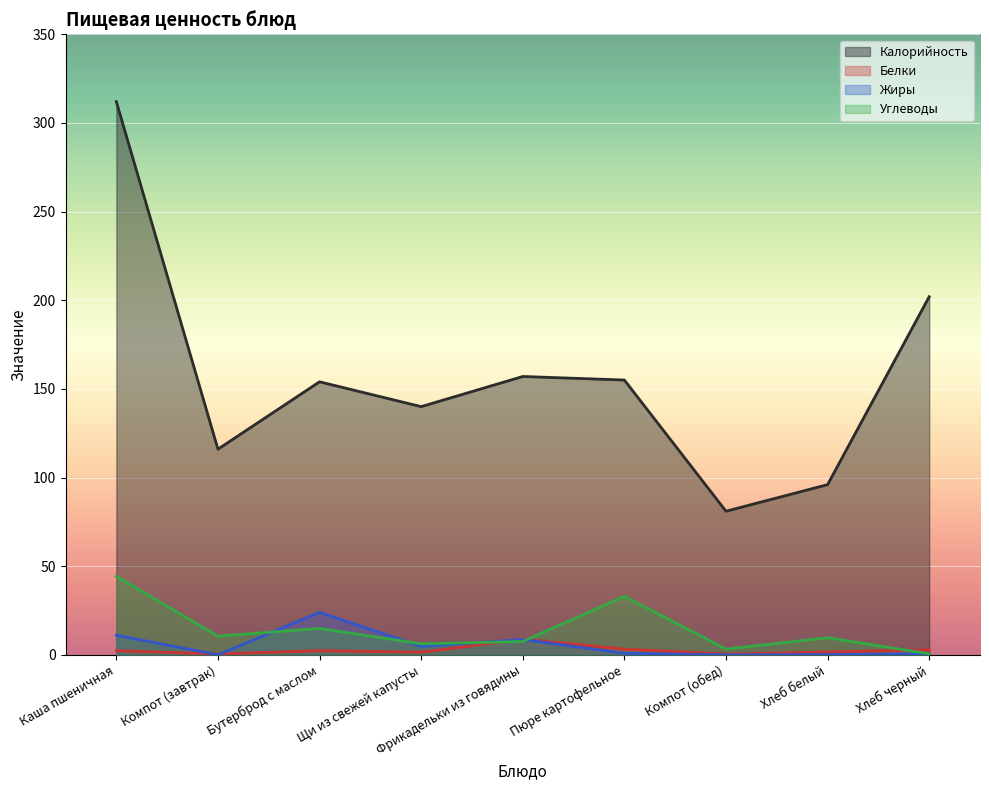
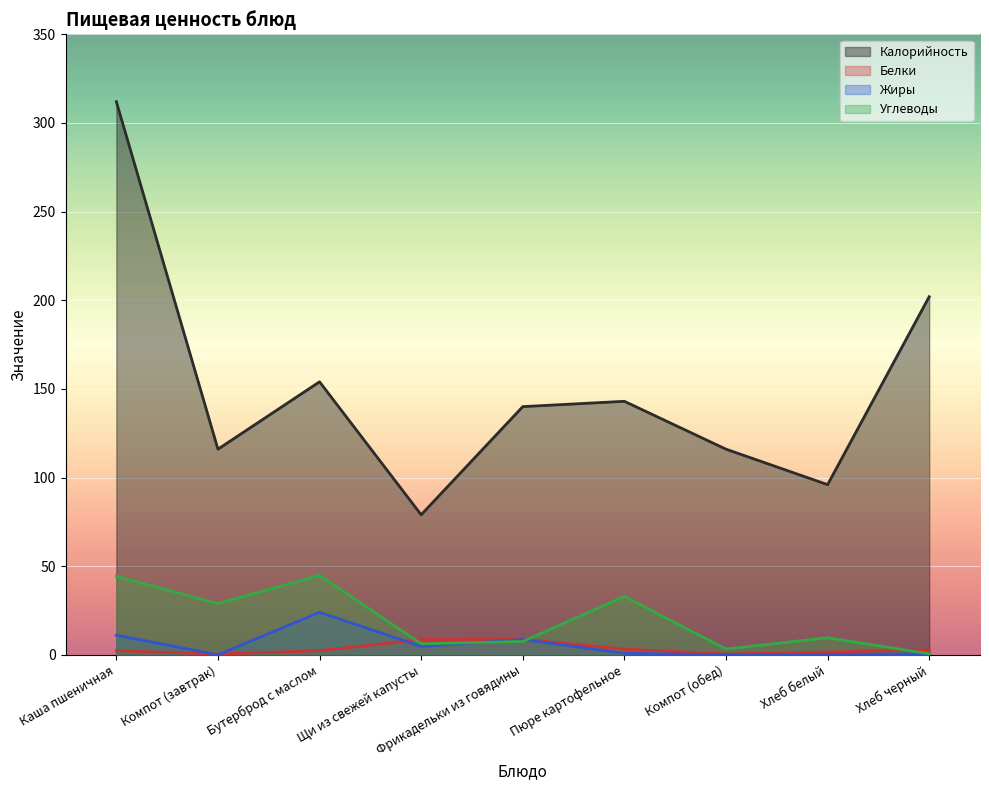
  {
    "Калорийность": {
      "Каша пшеничная": 312,
      "Компот (завтрак)": 116,
      "Бутерброд с маслом": 154,
-     "Щи из свежей капусты": 140,
-     "Фрикадельки из говядины": 157,
-     "Пюре картофельное": 155,
-     "Компот (обед)": 81,
+     "Щи из свежей капусты": 79,
+     "Фрикадельки из говядины": 140,
+     "Пюре картофельное": 143,
+     "Компот (обед)": 116,
      "Хлеб белый": 96,
      "Хлеб черный": 202
    },
    "Белки": {
      "Каша пшеничная": 2,
      "Бутерброд с маслом": 2,
-     "Щи из свежей капусты": 1,
+     "Щи из свежей капусты": 9,
      "Пюре картофельное": 3,
      "Хлеб черный": 3
    },
    "Жиры": {
      "Каша пшеничная": 11,
      "Бутерброд с маслом": 24,
      "Щи из свежей капусты": 5,
      "Пюре картофельное": 1
    },
    "Углеводы": {
      "Каша пшеничная": 44,
-     "Компот (завтрак)": 11,
-     "Бутерброд с маслом": 15,
+     "Компот (завтрак)": 29,
+     "Бутерброд с маслом": 45,
      "Щи из свежей капусты": 6,
      "Пюре картофельное": 33,
      "Компот (обед)": 3,
      "Хлеб белый": 10
    }
  }
